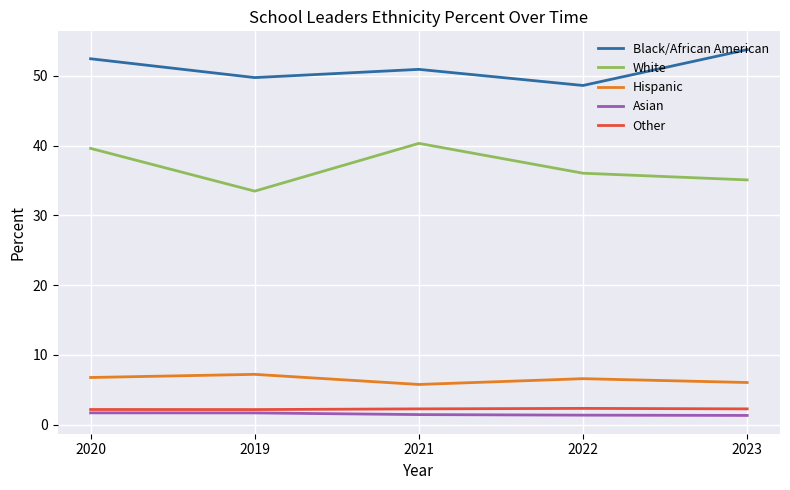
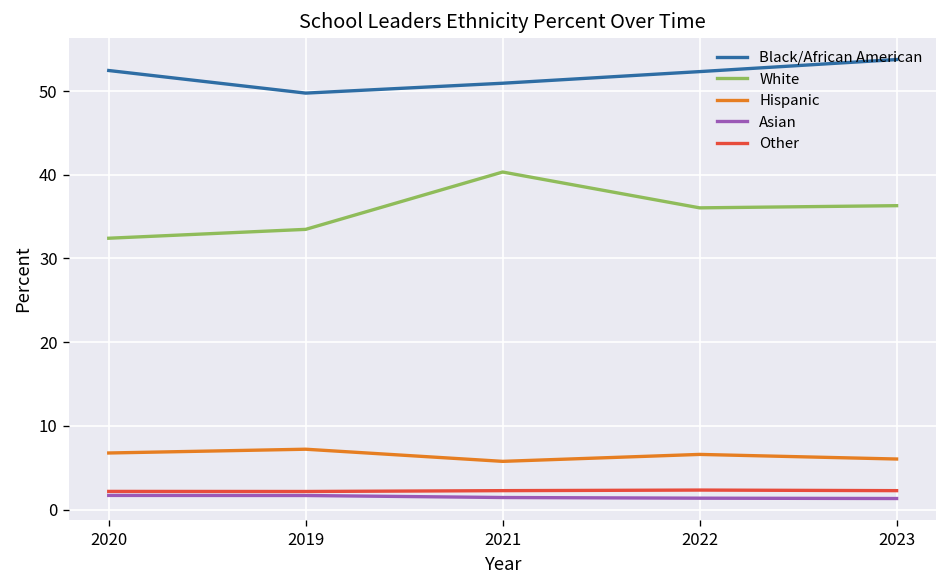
  {
    "Black/African American": {
      "2020": 52,
      "2019": 50,
      "2021": 51,
-     "2022": 49,
+     "2022": 52,
      "2023": 54
    },
    "White": {
-     "2020": 40,
+     "2020": 32,
      "2019": 33,
      "2021": 40,
      "2022": 36,
-     "2023": 35
+     "2023": 36
    },
    "Asian": {
      "2020": 2,
      "2019": 2,
      "2021": 1,
      "2022": 1,
      "2023": 1
    }
  }
